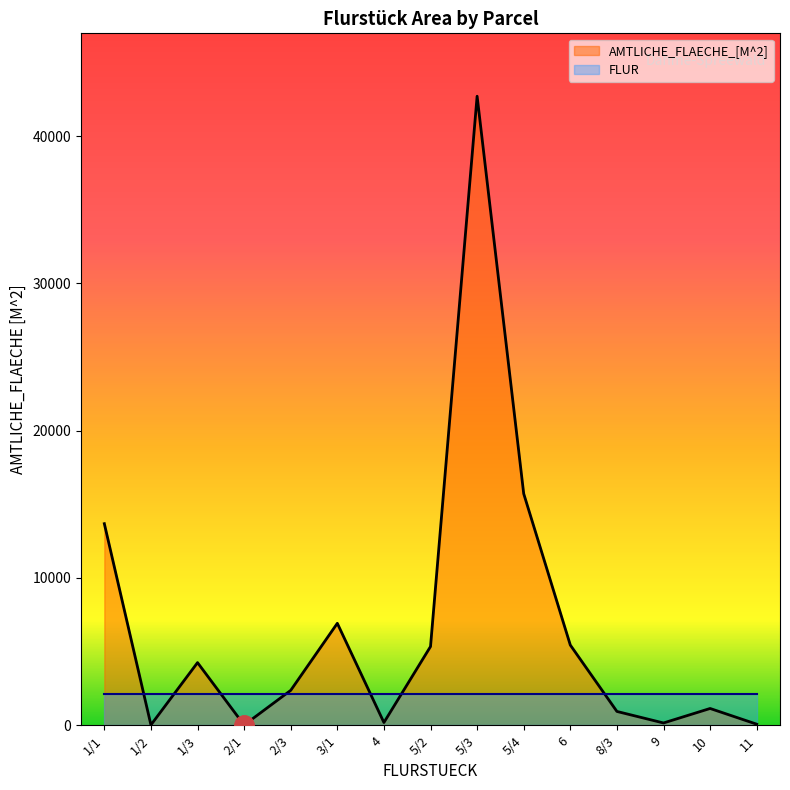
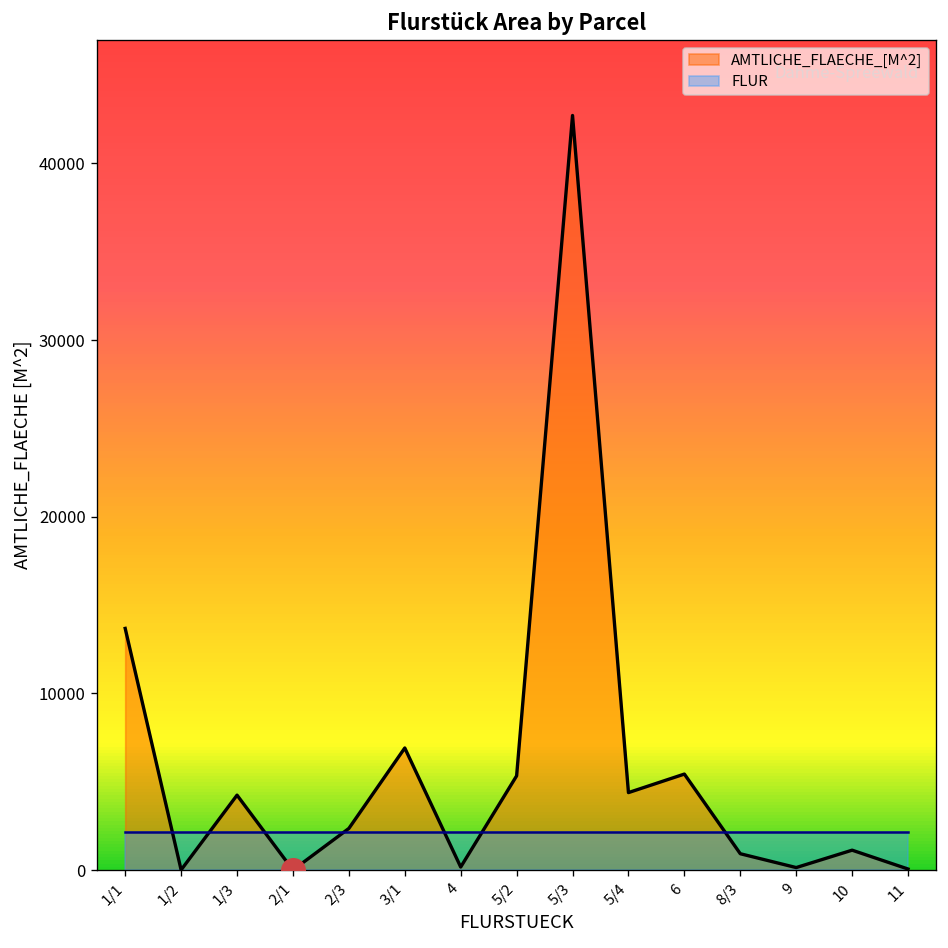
  {
    "AMTLICHE_FLAECHE_[M^2]": {
      "1/1": 13700,
      "1/2": 0,
      "1/3": 4200,
      "2/3": 2400,
      "3/1": 6900,
      "4": 200,
      "5/2": 5300,
      "5/3": 42700,
-     "5/4": 15700,
+     "5/4": 4400,
      "6": 5400,
      "8/3": 900,
      "9": 200,
      "10": 1100,
      "11": 100
    },
    "FLUR": {
      "1/1": 2100,
      "1/2": 2100,
      "1/3": 2100,
      "2/1": 2100,
      "2/3": 2100,
      "3/1": 2100,
      "4": 2100,
      "5/2": 2100,
      "5/3": 2100,
      "5/4": 2100,
      "6": 2100,
      "8/3": 2100,
      "9": 2100,
      "10": 2100,
      "11": 2100
    }
  }
